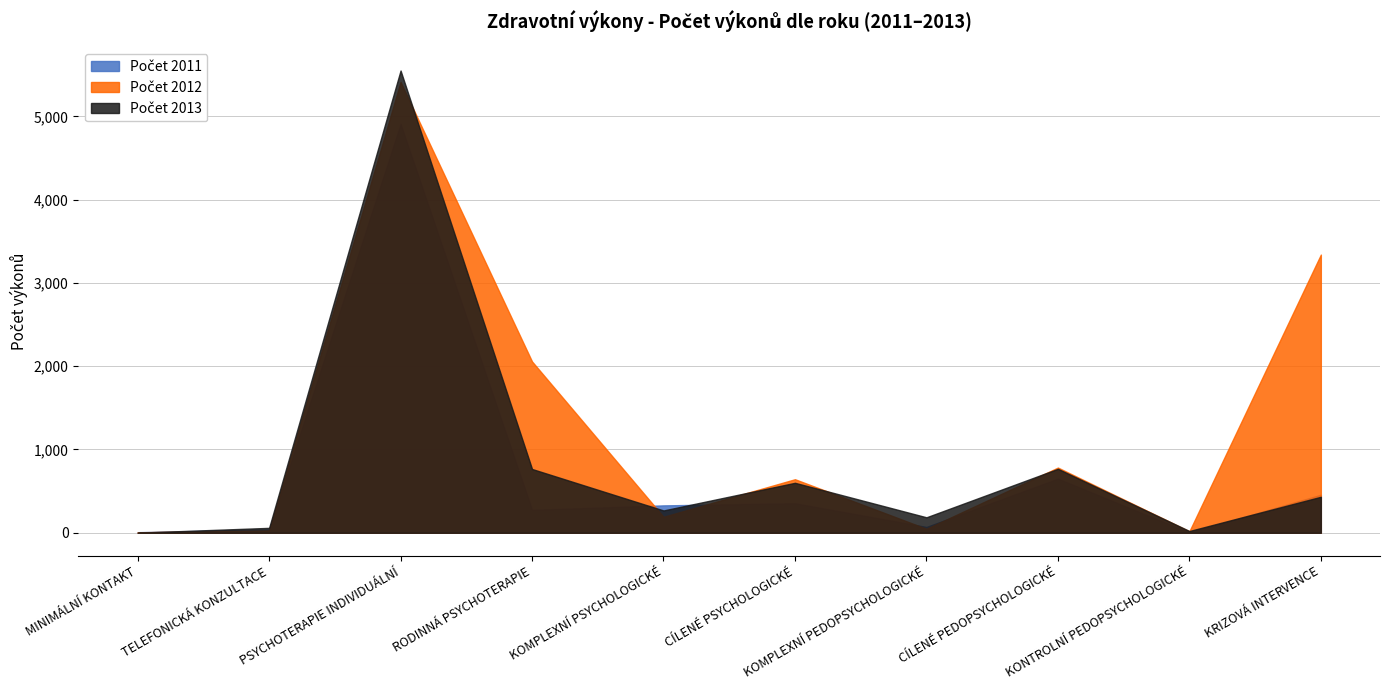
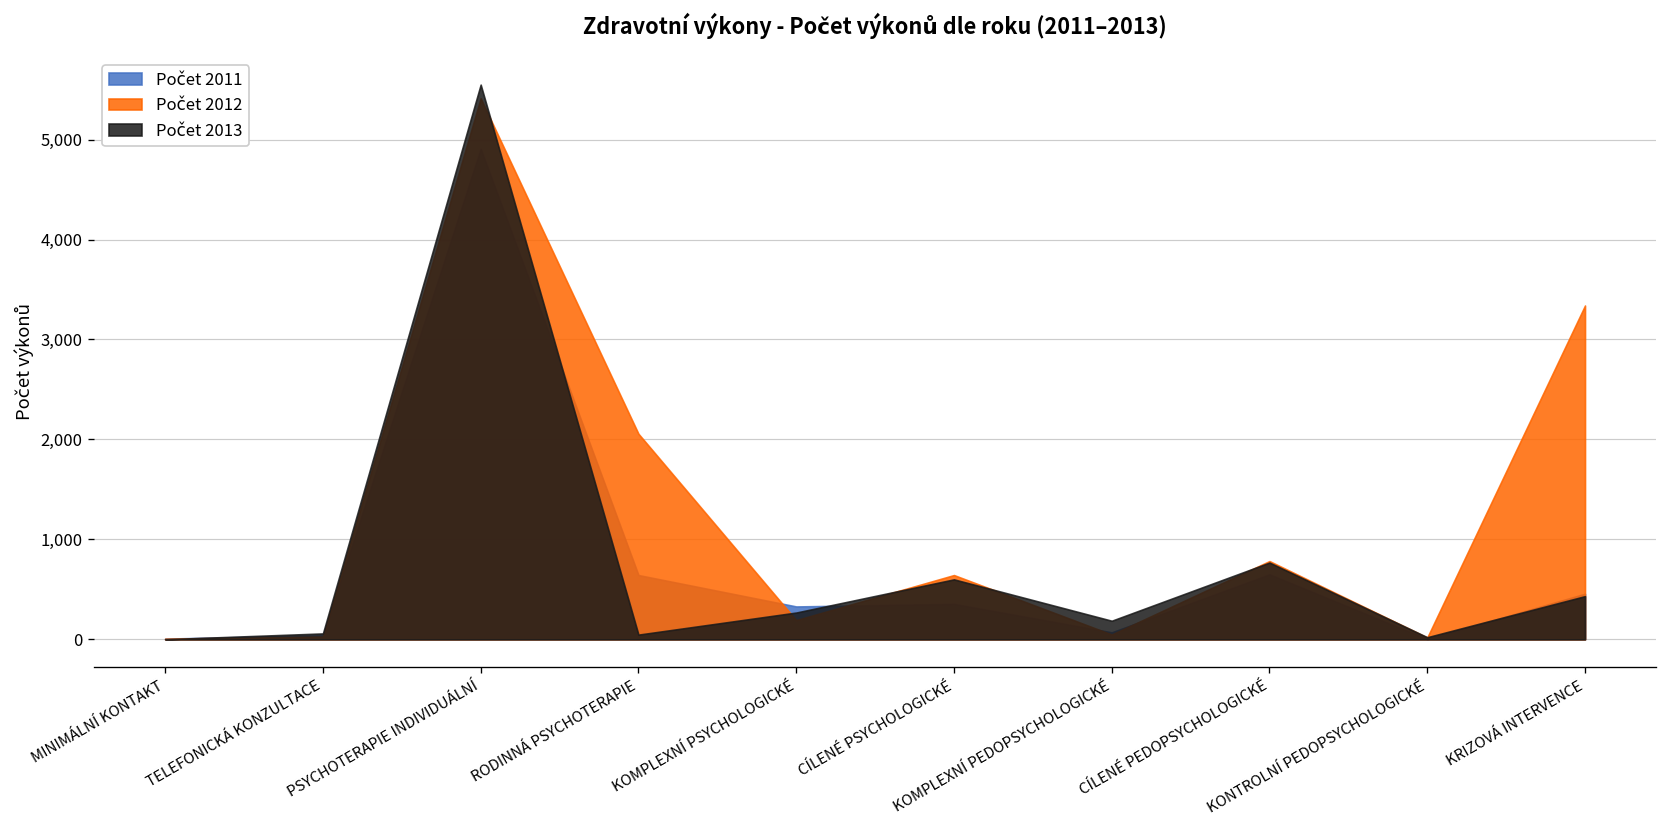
  {
    "Počet 2011": {
      "PSYCHOTERAPIE INDIVIDUÁLNÍ": "4,900",
-     "RODINNÁ PSYCHOTERAPIE": "300",
+     "RODINNÁ PSYCHOTERAPIE": "600",
      "KOMPLEXNÍ PSYCHOLOGICKÉ": "300",
      "CÍLENÉ PSYCHOLOGICKÉ": "400",
      "CÍLENÉ PEDOPSYCHOLOGICKÉ": "700"
    },
    "Počet 2012": {
      "PSYCHOTERAPIE INDIVIDUÁLNÍ": "5,400",
      "RODINNÁ PSYCHOTERAPIE": "2,100",
      "KOMPLEXNÍ PSYCHOLOGICKÉ": "200",
      "CÍLENÉ PSYCHOLOGICKÉ": "600",
      "KRIZOVÁ INTERVENCE": "3,300"
    },
    "Počet 2013": {
      "PSYCHOTERAPIE INDIVIDUÁLNÍ": "5,600",
-     "RODINNÁ PSYCHOTERAPIE": "800",
+     "RODINNÁ PSYCHOTERAPIE": "0",
      "KOMPLEXNÍ PSYCHOLOGICKÉ": "300",
      "CÍLENÉ PSYCHOLOGICKÉ": "600",
      "KOMPLEXNÍ PEDOPSYCHOLOGICKÉ": "200"
    }
  }
